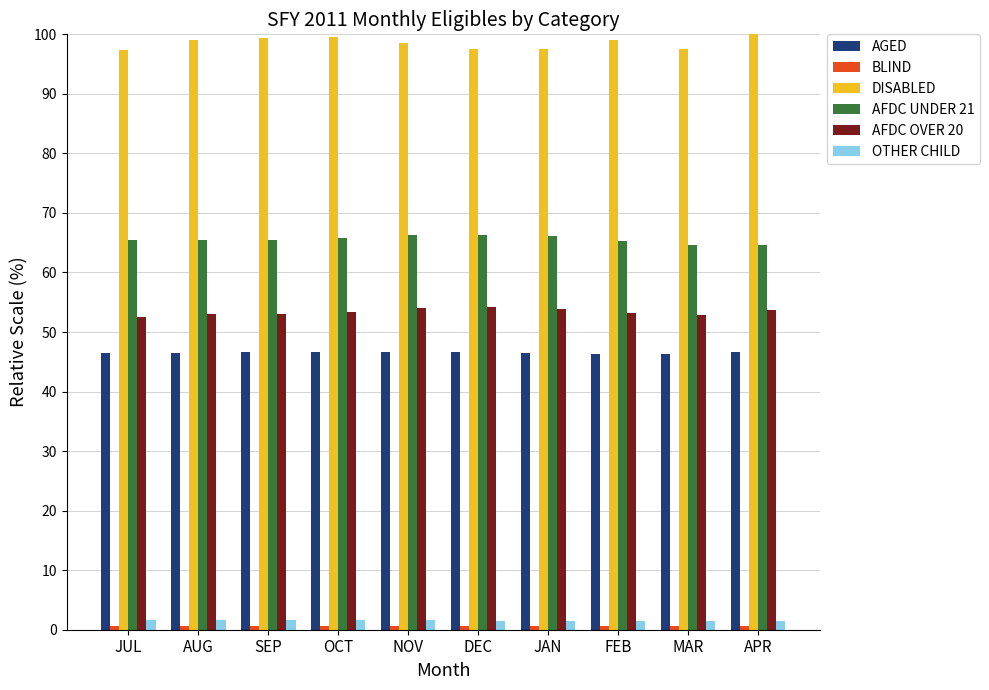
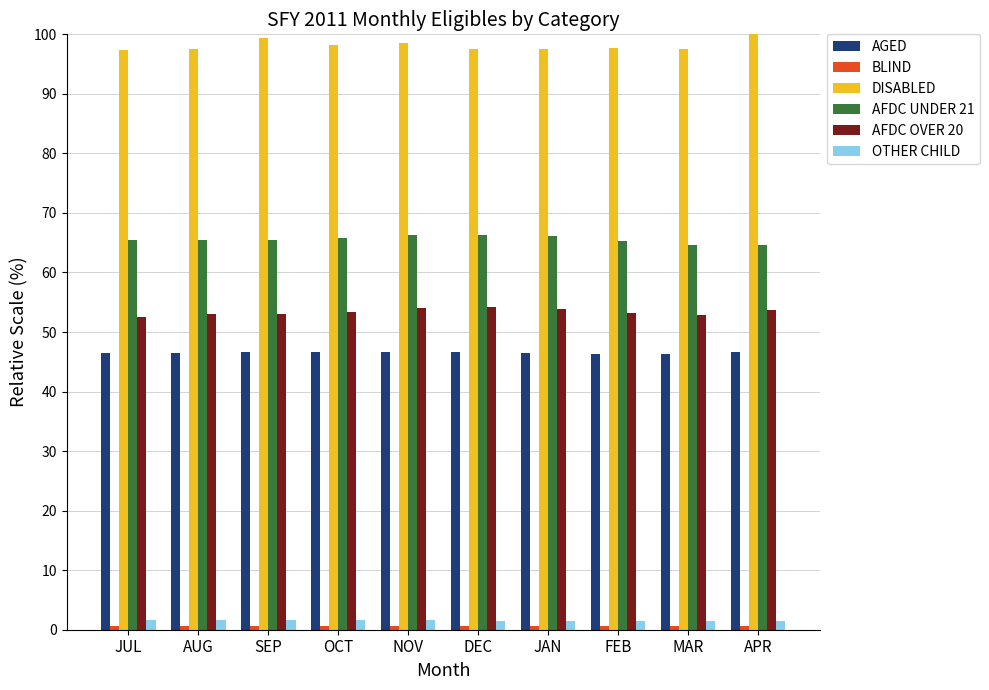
  {
    "AGED": {
      "JUL": 47,
      "AUG": 47,
      "SEP": 47,
      "OCT": 47,
      "NOV": 47,
      "DEC": 47,
      "JAN": 47,
      "FEB": 46,
      "MAR": 46,
      "APR": 47
    },
    "BLIND": {
      "JUL": 1,
      "AUG": 1,
      "SEP": 1,
      "OCT": 1,
      "NOV": 1,
      "DEC": 1,
      "JAN": 1,
      "FEB": 1,
      "MAR": 1,
      "APR": 1
    },
    "DISABLED": {
      "JUL": 97,
-     "AUG": 99,
+     "AUG": 98,
      "SEP": 99,
-     "OCT": 100,
+     "OCT": 98,
      "NOV": 99,
      "DEC": 97,
      "JAN": 98,
-     "FEB": 99,
+     "FEB": 98,
      "MAR": 98,
      "APR": 100
    },
    "AFDC UNDER 21": {
      "JUL": 65,
      "AUG": 65,
      "SEP": 65,
      "OCT": 66,
      "NOV": 66,
      "DEC": 66,
      "JAN": 66,
      "FEB": 65,
      "MAR": 65,
      "APR": 65
    },
    "AFDC OVER 20": {
      "JUL": 53,
      "AUG": 53,
      "SEP": 53,
      "OCT": 53,
      "NOV": 54,
      "DEC": 54,
      "JAN": 54,
      "FEB": 53,
      "MAR": 53,
      "APR": 54
    },
    "OTHER CHILD": {
      "JUL": 2,
      "AUG": 2,
      "SEP": 2,
      "OCT": 2,
      "NOV": 2,
      "DEC": 2,
      "JAN": 2,
      "FEB": 1,
      "MAR": 2,
      "APR": 2
    }
  }
